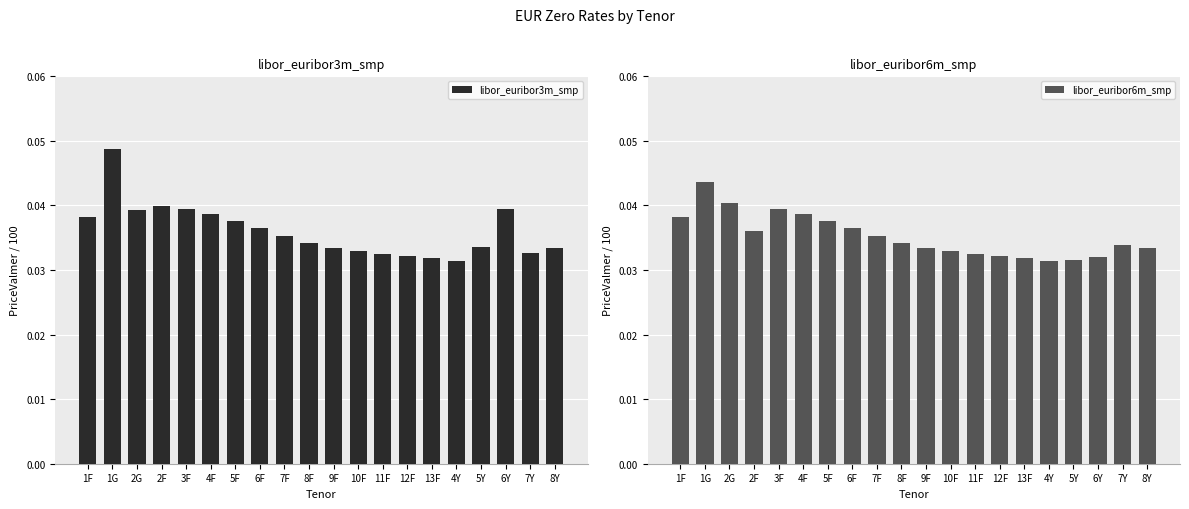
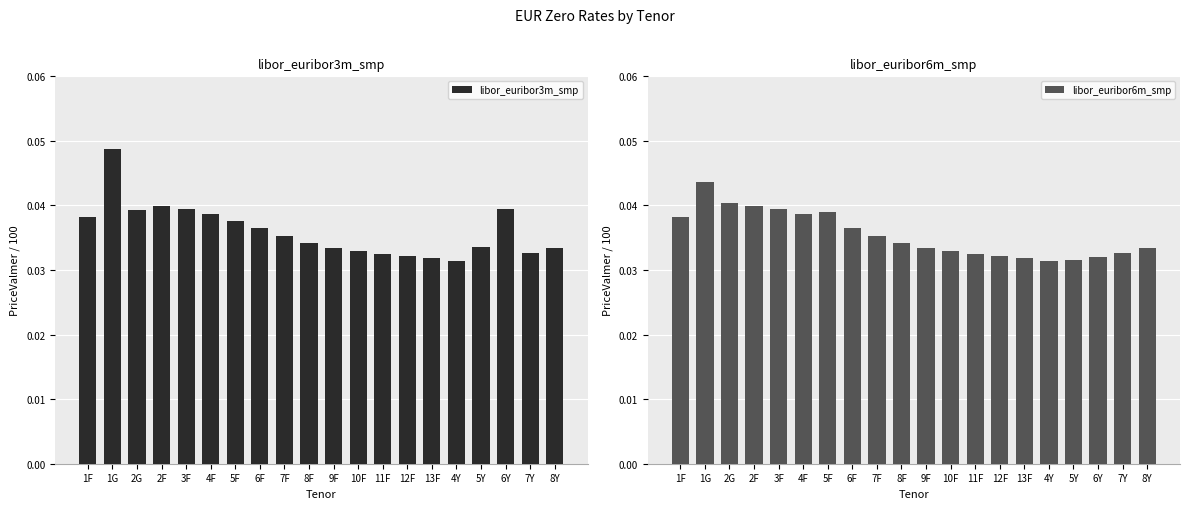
  {
    "libor_euribor3m_smp": {
      "1F": 0.038,
      "1G": 0.049,
      "2G": 0.039,
      "2F": 0.040,
      "3F": 0.039,
      "4F": 0.039,
      "5F": 0.038,
      "6F": 0.036,
      "7F": 0.035,
      "8F": 0.034,
      "9F": 0.033,
      "10F": 0.033,
      "11F": 0.032,
      "12F": 0.032,
      "13F": 0.032,
      "4Y": 0.031,
      "5Y": 0.034,
      "6Y": 0.039,
      "7Y": 0.033,
      "8Y": 0.033
    },
    "libor_euribor6m_smp": {
      "1F": 0.038,
      "1G": 0.044,
      "2G": 0.040,
-     "2F": 0.036,
+     "2F": 0.040,
      "3F": 0.039,
      "4F": 0.039,
-     "5F": 0.038,
+     "5F": 0.039,
      "6F": 0.036,
      "7F": 0.035,
      "8F": 0.034,
      "9F": 0.033,
      "10F": 0.033,
      "11F": 0.032,
      "12F": 0.032,
      "13F": 0.032,
      "4Y": 0.031,
      "5Y": 0.032,
      "6Y": 0.032,
-     "7Y": 0.034,
+     "7Y": 0.033,
      "8Y": 0.033
    }
  }
